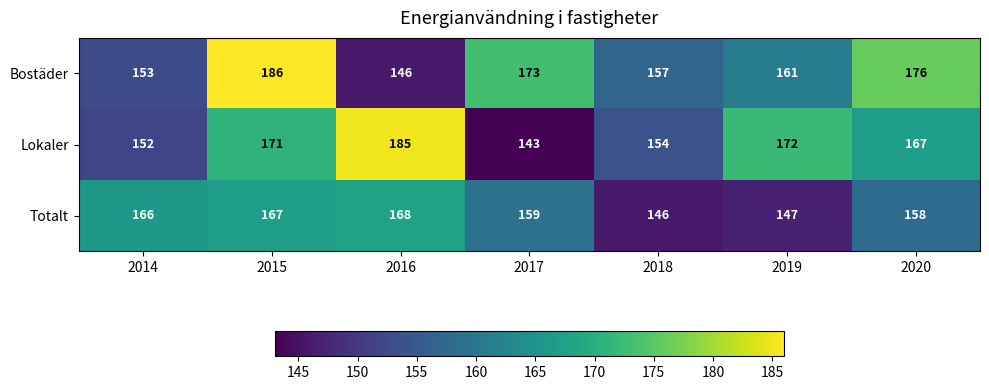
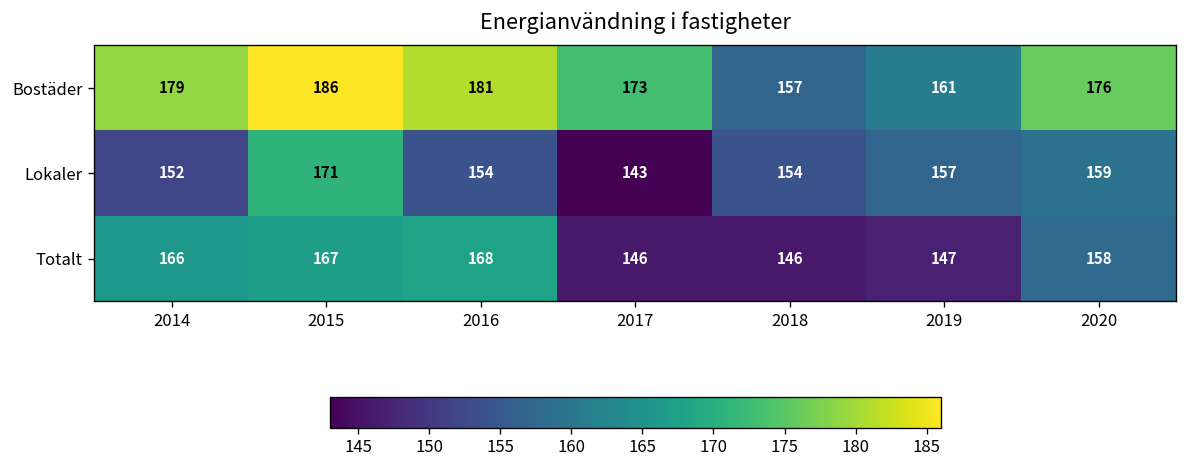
  {
    "Bostäder": {
-     "2014": 153,
+     "2014": 179,
      "2015": 186,
-     "2016": 146,
+     "2016": 181,
      "2017": 173,
      "2018": 157,
      "2019": 161,
      "2020": 176
    },
    "Lokaler": {
      "2014": 152,
      "2015": 171,
-     "2016": 185,
+     "2016": 154,
      "2017": 143,
      "2018": 154,
-     "2019": 172,
-     "2020": 167
+     "2019": 157,
+     "2020": 159
    },
    "Totalt": {
      "2014": 166,
      "2015": 167,
      "2016": 168,
-     "2017": 159,
+     "2017": 146,
      "2018": 146,
      "2019": 147,
      "2020": 158
    }
  }
